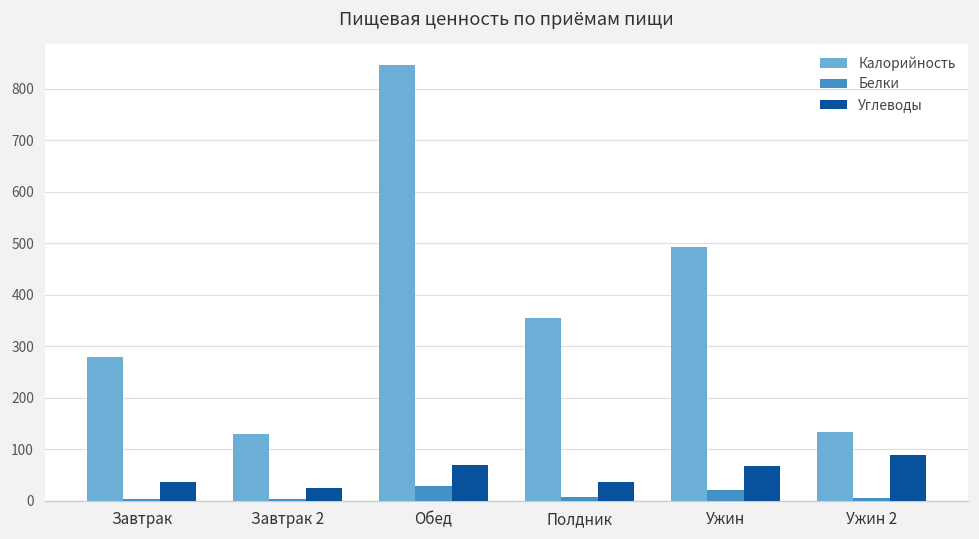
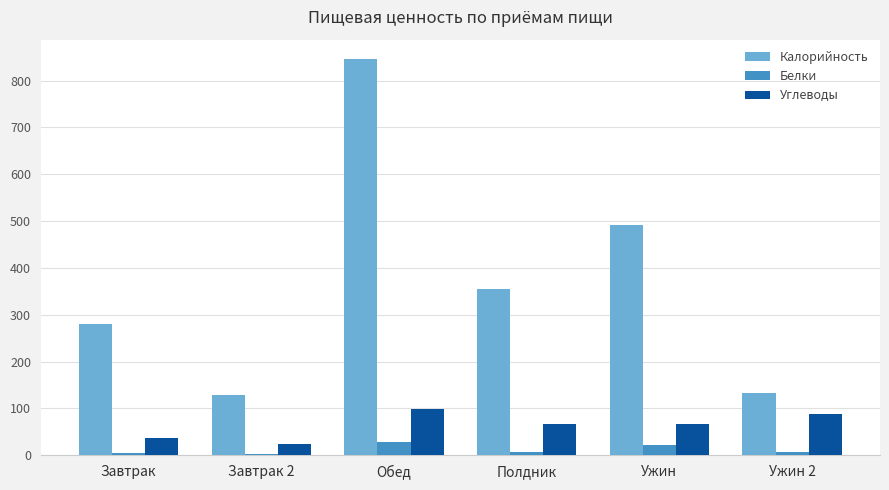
  {
    "Углеводы": {
      "Завтрак": 40,
      "Завтрак 2": 20,
-     "Обед": 70,
-     "Полдник": 40,
+     "Обед": 100,
+     "Полдник": 70,
      "Ужин": 70,
      "Ужин 2": 90
    }
  }
